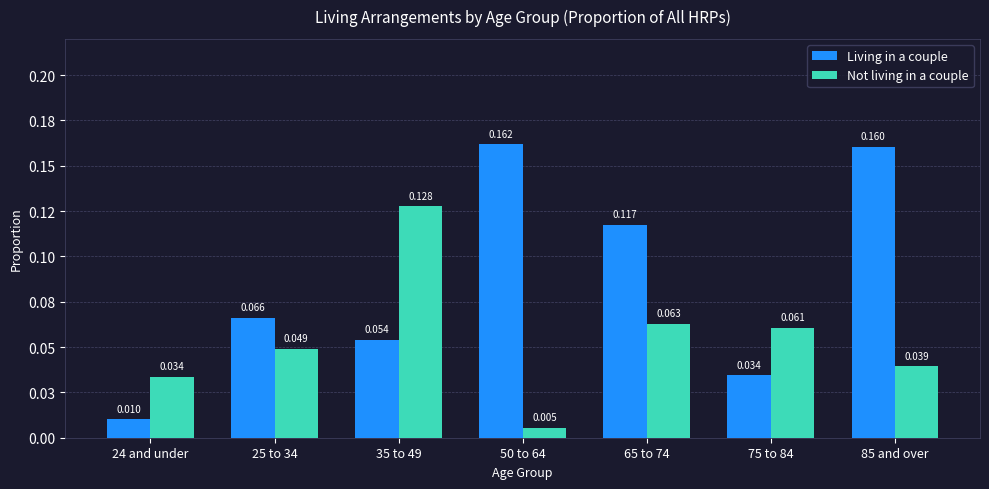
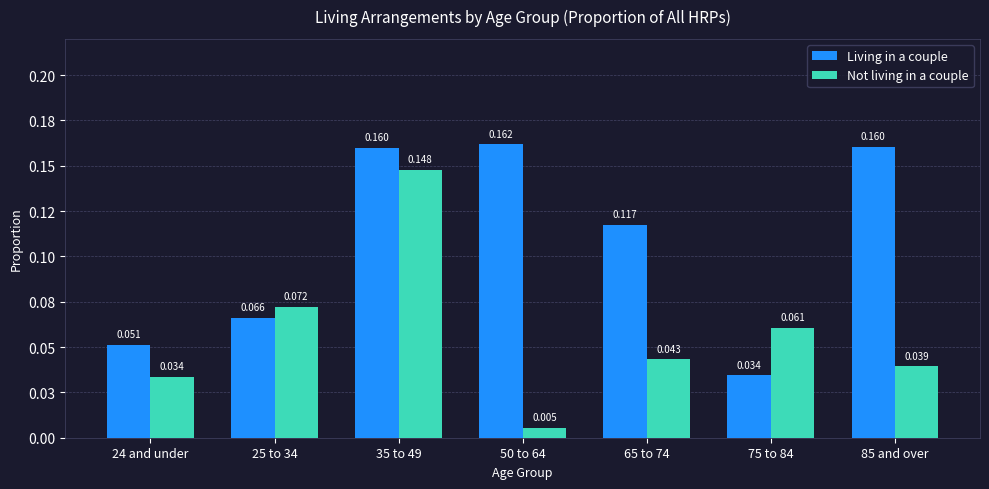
  {
    "Living in a couple": {
-     "24 and under": 0.010,
+     "24 and under": 0.051,
      "25 to 34": 0.066,
-     "35 to 49": 0.054,
+     "35 to 49": 0.160,
      "50 to 64": 0.162,
      "65 to 74": 0.117,
      "75 to 84": 0.034,
      "85 and over": 0.160
    },
    "Not living in a couple": {
      "24 and under": 0.034,
-     "25 to 34": 0.049,
-     "35 to 49": 0.128,
+     "25 to 34": 0.072,
+     "35 to 49": 0.148,
      "50 to 64": 0.005,
-     "65 to 74": 0.063,
+     "65 to 74": 0.043,
      "75 to 84": 0.061,
      "85 and over": 0.039
    }
  }
